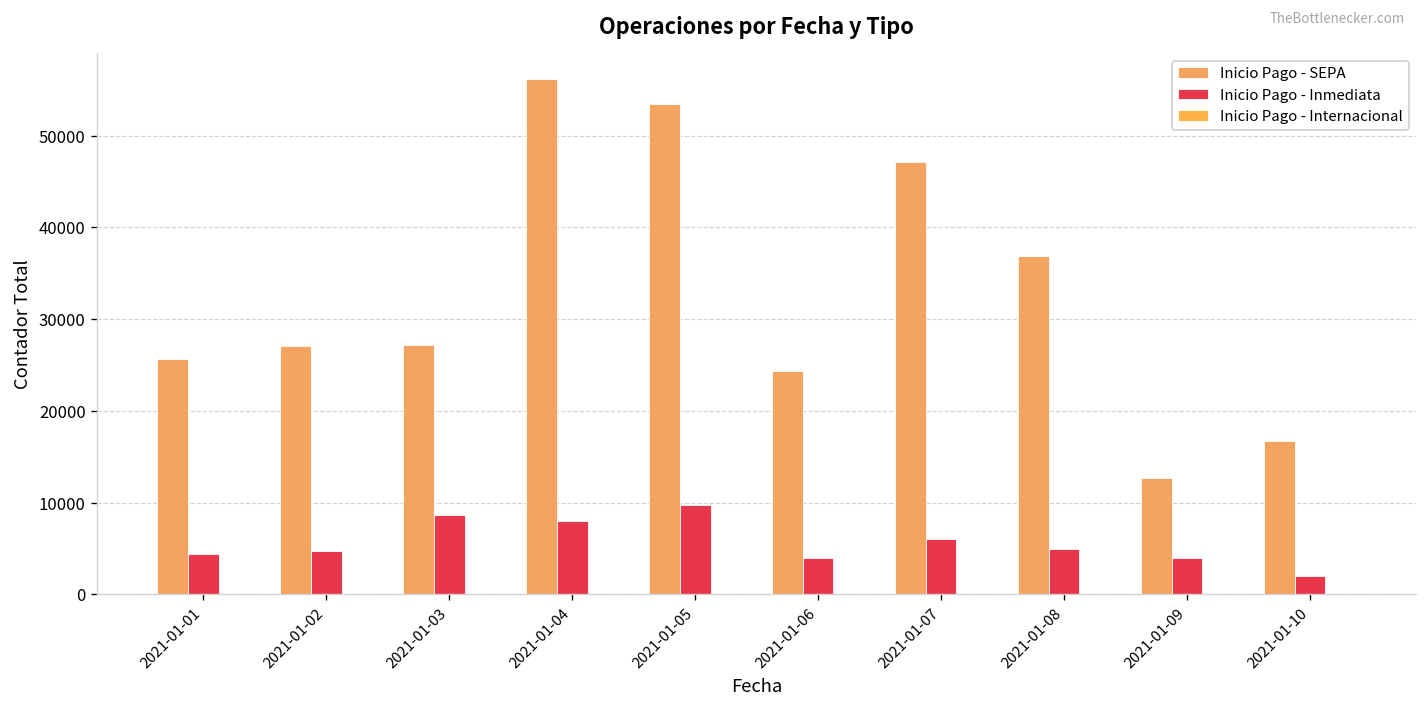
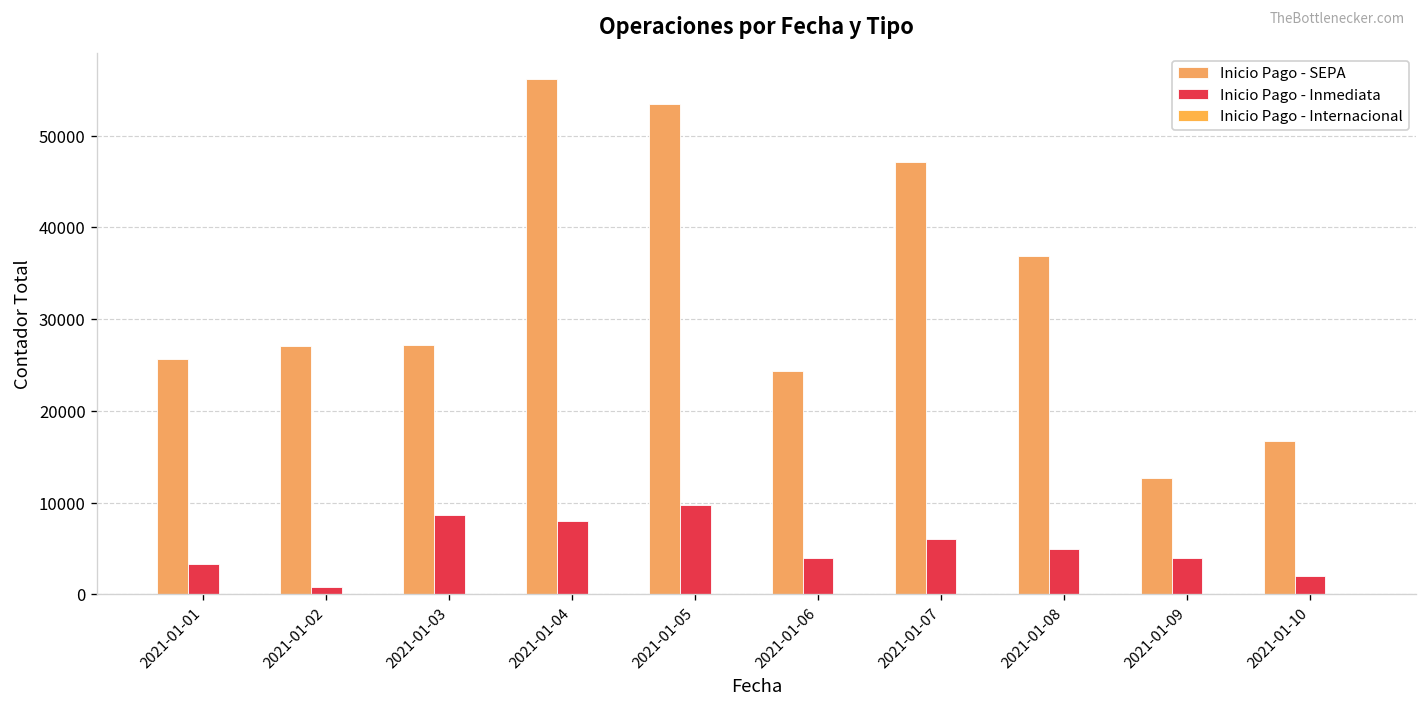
  {
    "Inicio Pago - Inmediata": {
-     "2021-01-01": 4000,
-     "2021-01-02": 5000,
+     "2021-01-01": 3000,
+     "2021-01-02": 1000,
      "2021-01-03": 9000,
      "2021-01-04": 8000,
      "2021-01-05": 10000,
      "2021-01-06": 4000,
      "2021-01-07": 6000,
      "2021-01-08": 5000,
      "2021-01-09": 4000,
      "2021-01-10": 2000
    }
  }
